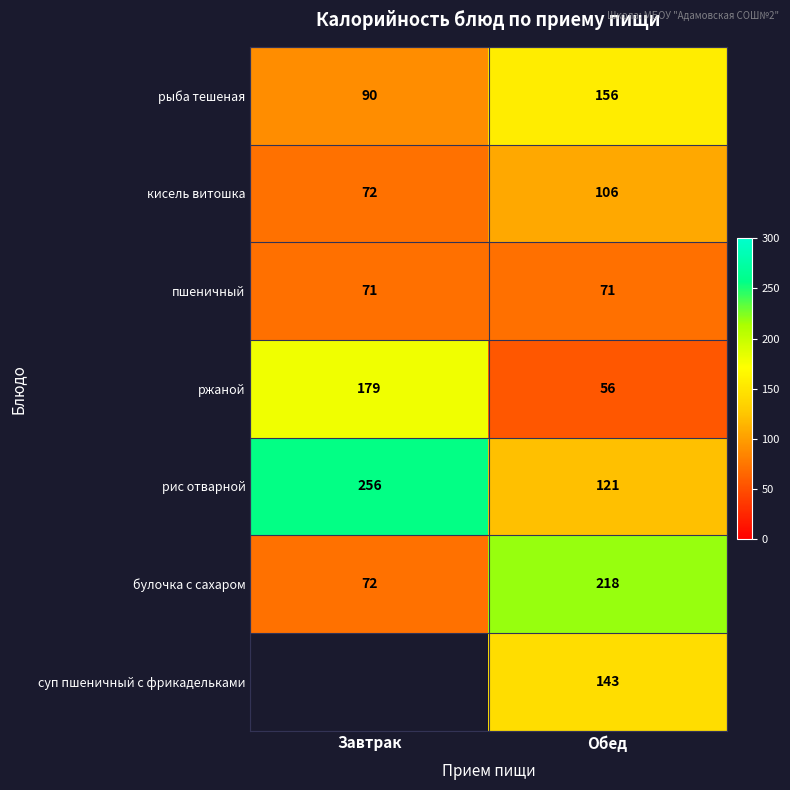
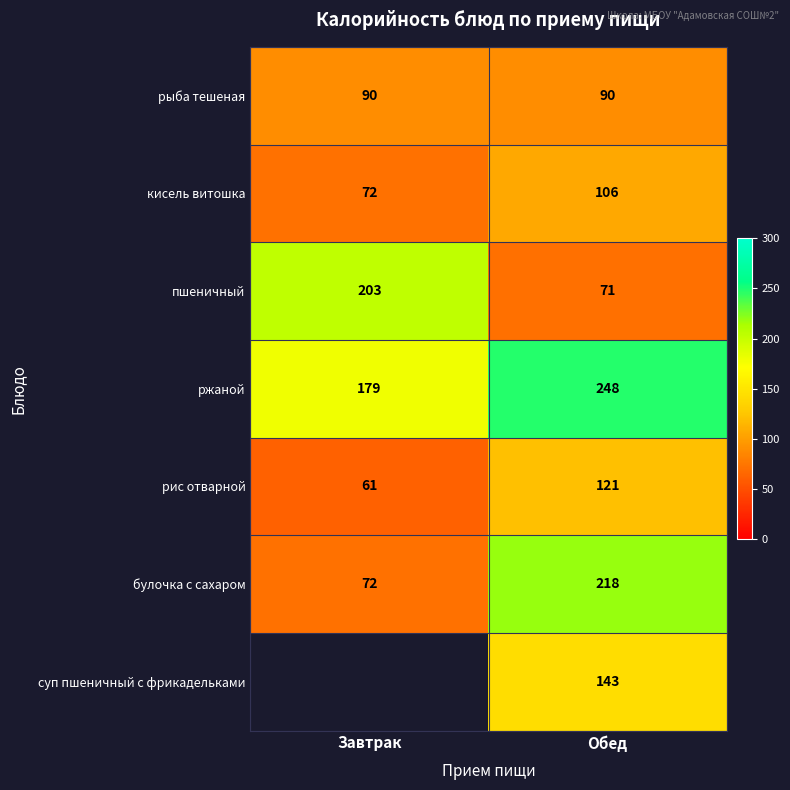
  {
    "рыба тешеная": {
      "Завтрак": 90,
-     "Обед": 156
+     "Обед": 90
    },
    "кисель витошка": {
      "Завтрак": 72,
      "Обед": 106
    },
    "пшеничный": {
-     "Завтрак": 71,
+     "Завтрак": 203,
      "Обед": 71
    },
    "ржаной": {
      "Завтрак": 179,
-     "Обед": 56
+     "Обед": 248
    },
    "рис отварной": {
-     "Завтрак": 256,
+     "Завтрак": 61,
      "Обед": 121
    },
    "булочка с сахаром": {
      "Завтрак": 72,
      "Обед": 218
    },
    "суп пшеничный с фрикадельками": {
      "Обед": 143
    }
  }
